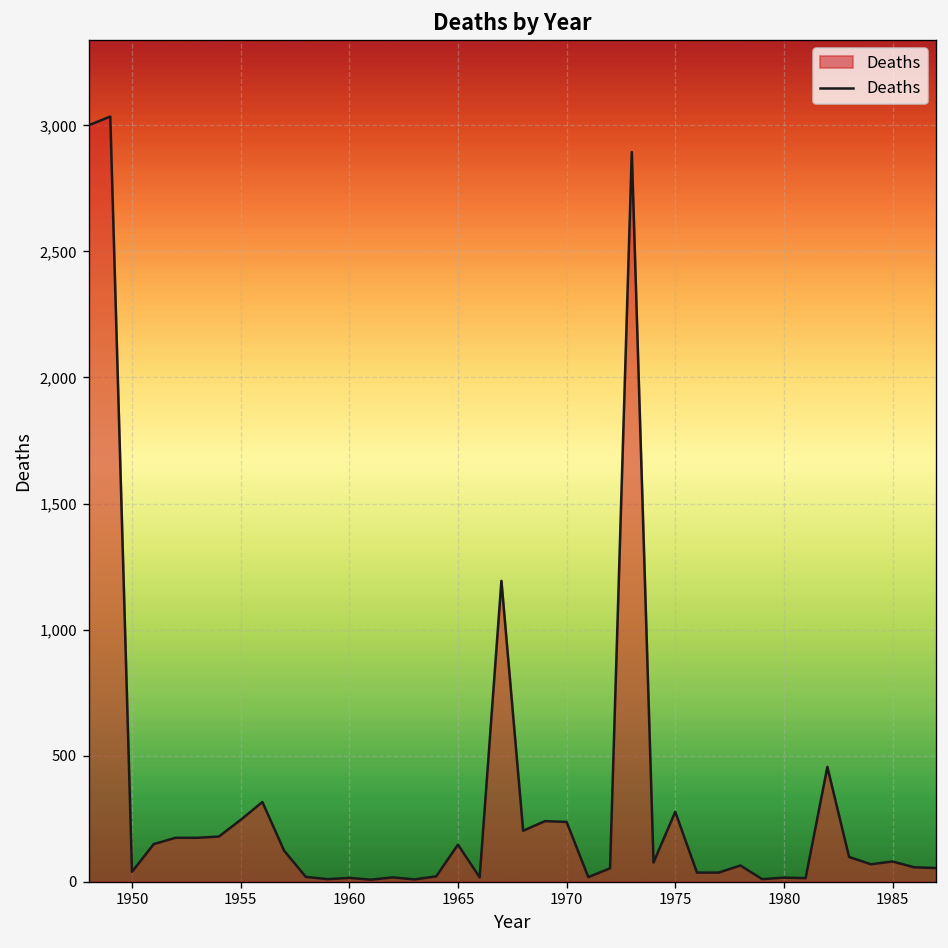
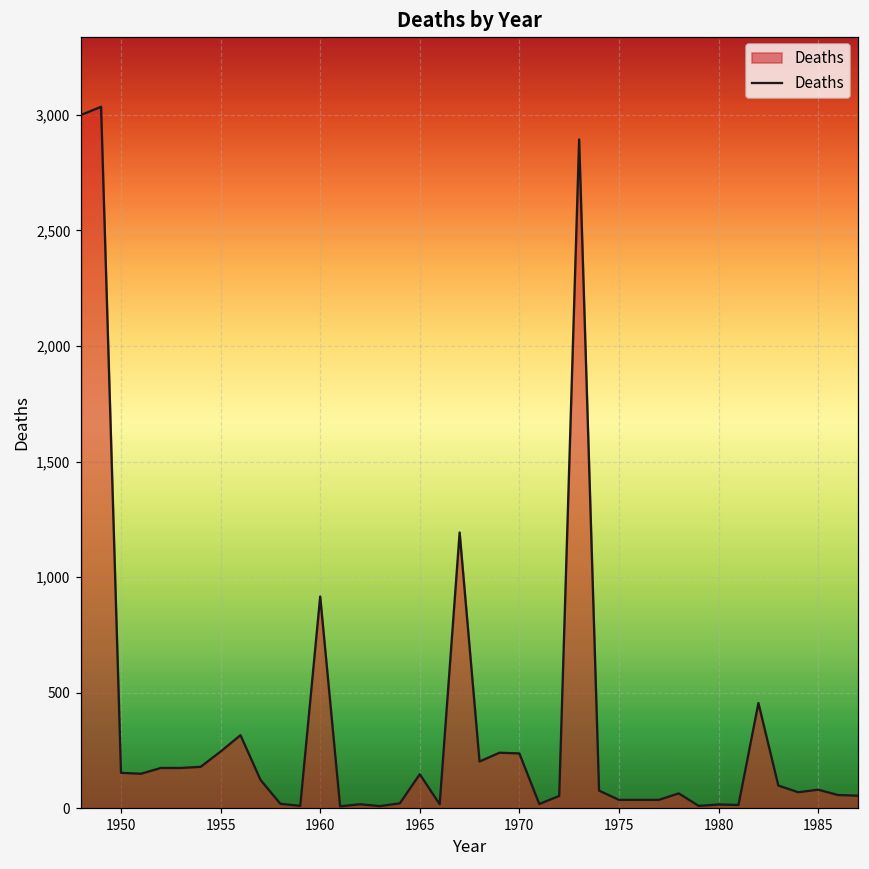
  {
-   "1950": 40,
+   "1950": 150,
    "1955": 250,
-   "1960": 20,
+   "1960": 920,
    "1965": 150,
    "1970": 240,
-   "1975": 280,
+   "1975": 40,
    "1980": 20,
    "1985": 80
  }
